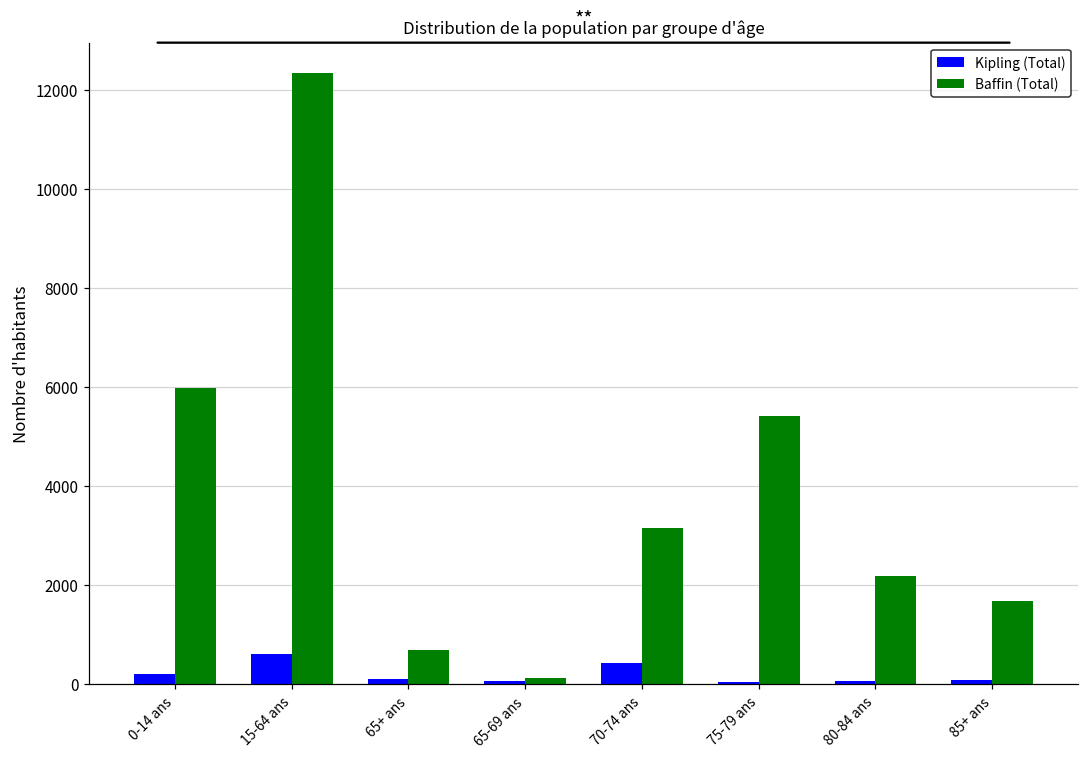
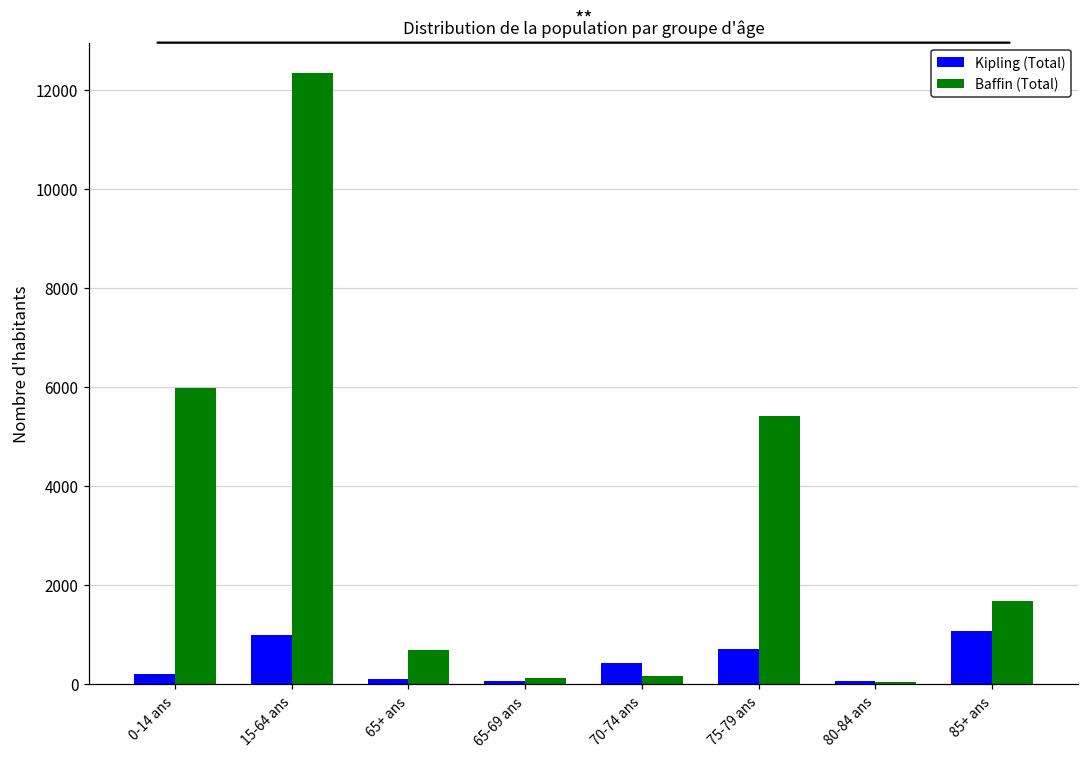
  {
    "Kipling (Total)": {
      "0-14 ans": 200,
-     "15-64 ans": 600,
+     "15-64 ans": 1000,
      "65+ ans": 100,
      "70-74 ans": 400,
-     "75-79 ans": 0,
-     "85+ ans": 100
+     "75-79 ans": 700,
+     "85+ ans": 1100
    },
    "Baffin (Total)": {
      "0-14 ans": 6000,
      "15-64 ans": 12300,
      "65+ ans": 700,
      "65-69 ans": 100,
-     "70-74 ans": 3200,
+     "70-74 ans": 200,
      "75-79 ans": 5400,
-     "80-84 ans": 2200,
+     "80-84 ans": 0,
      "85+ ans": 1700
    }
  }
